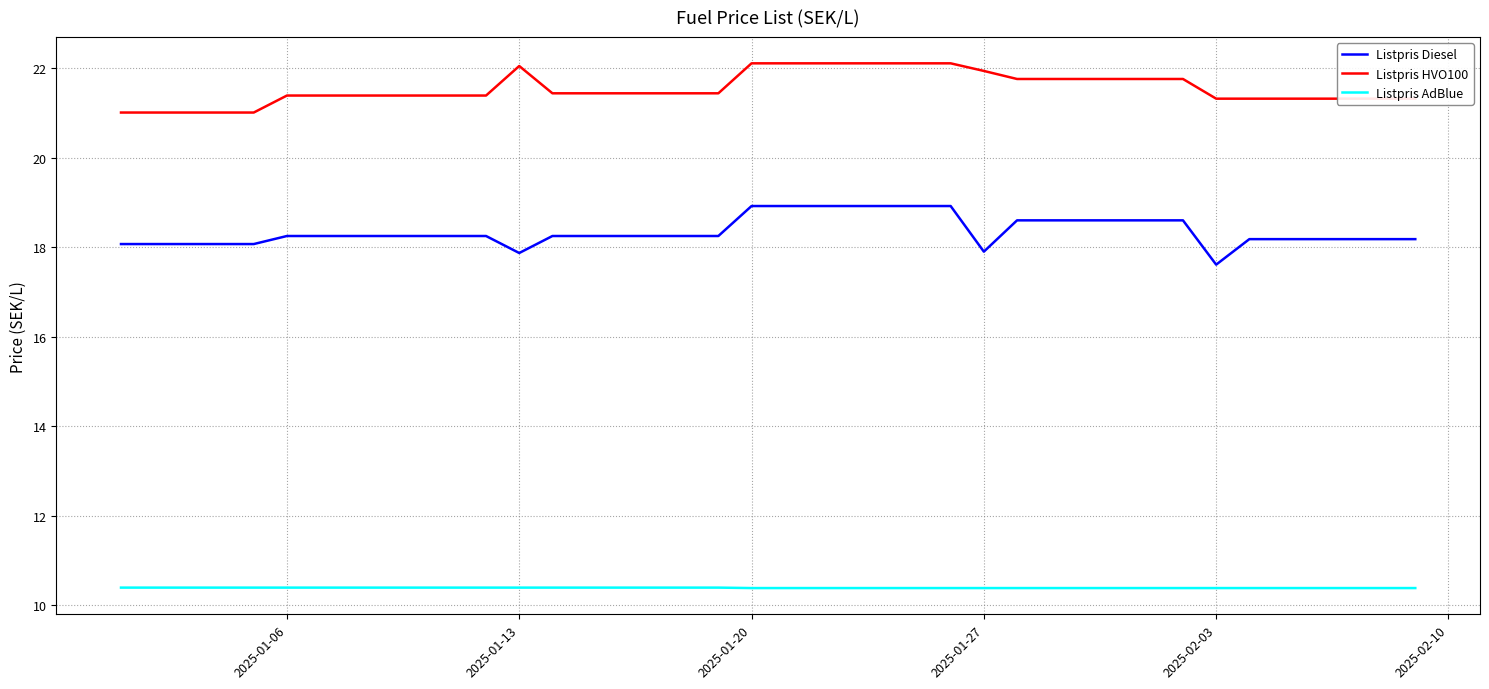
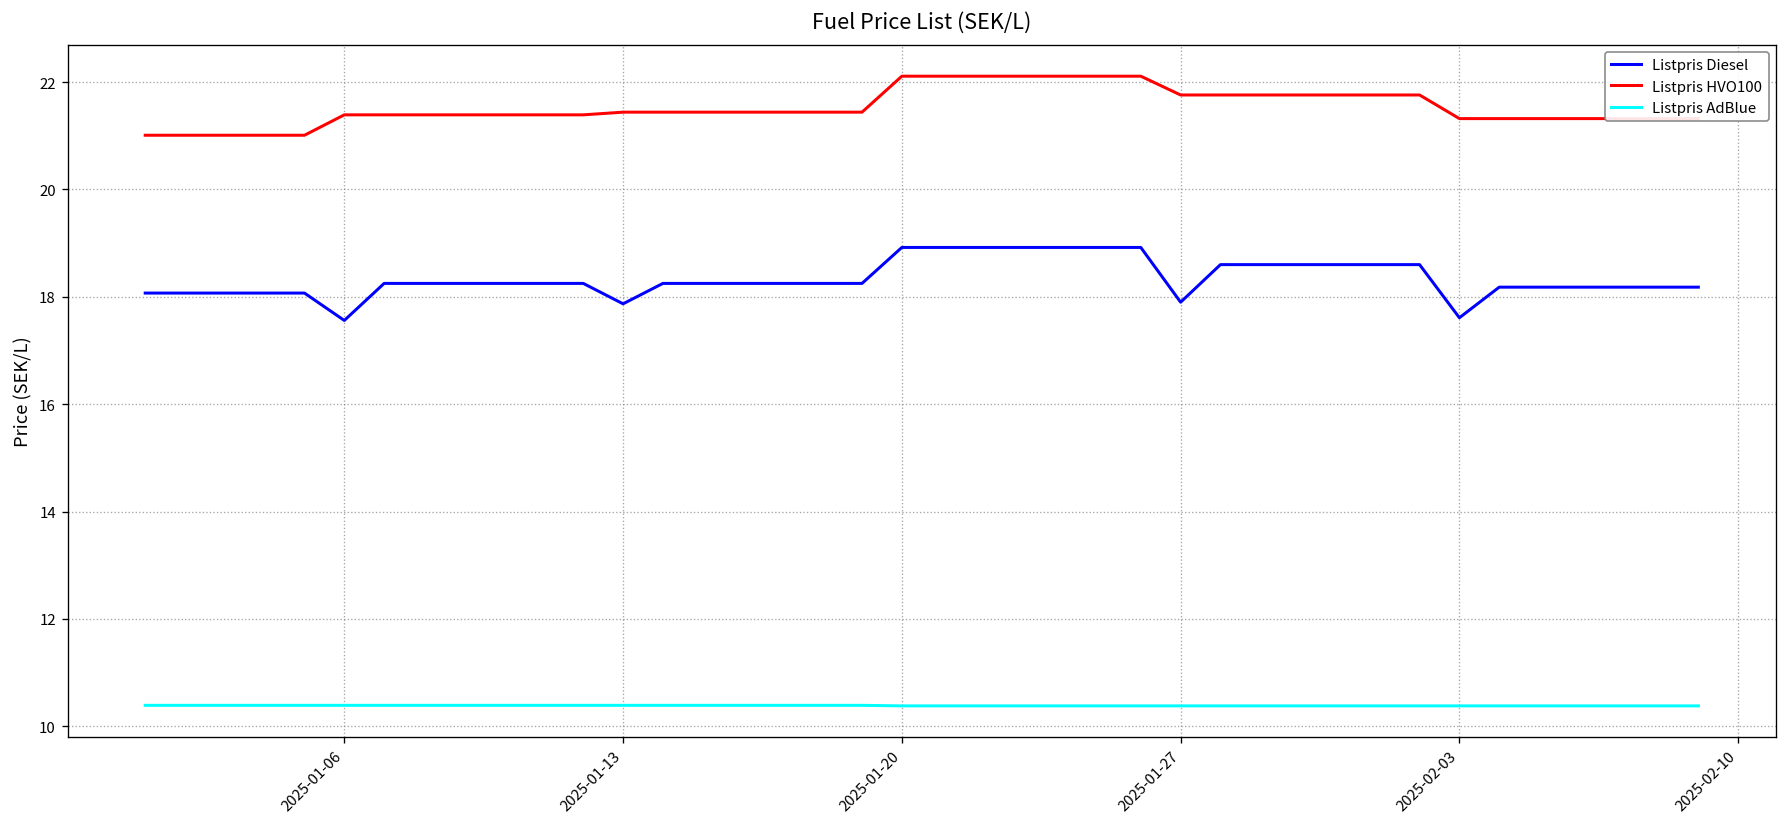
  {
    "Listpris Diesel": {
-     "2025-01-06": 18.3,
+     "2025-01-06": 17.6,
      "2025-01-13": 17.9,
      "2025-01-20": 18.9,
      "2025-01-27": 17.9,
      "2025-02-03": 17.6
    },
    "Listpris HVO100": {
      "2025-01-06": 21.4,
-     "2025-01-13": 22.1,
+     "2025-01-13": 21.4,
      "2025-01-20": 22.1,
-     "2025-01-27": 21.9,
+     "2025-01-27": 21.8,
      "2025-02-03": 21.3
    },
    "Listpris AdBlue": {
      "2025-01-06": 10.4,
      "2025-01-13": 10.4,
      "2025-01-20": 10.4,
      "2025-01-27": 10.4,
      "2025-02-03": 10.4
    }
  }
